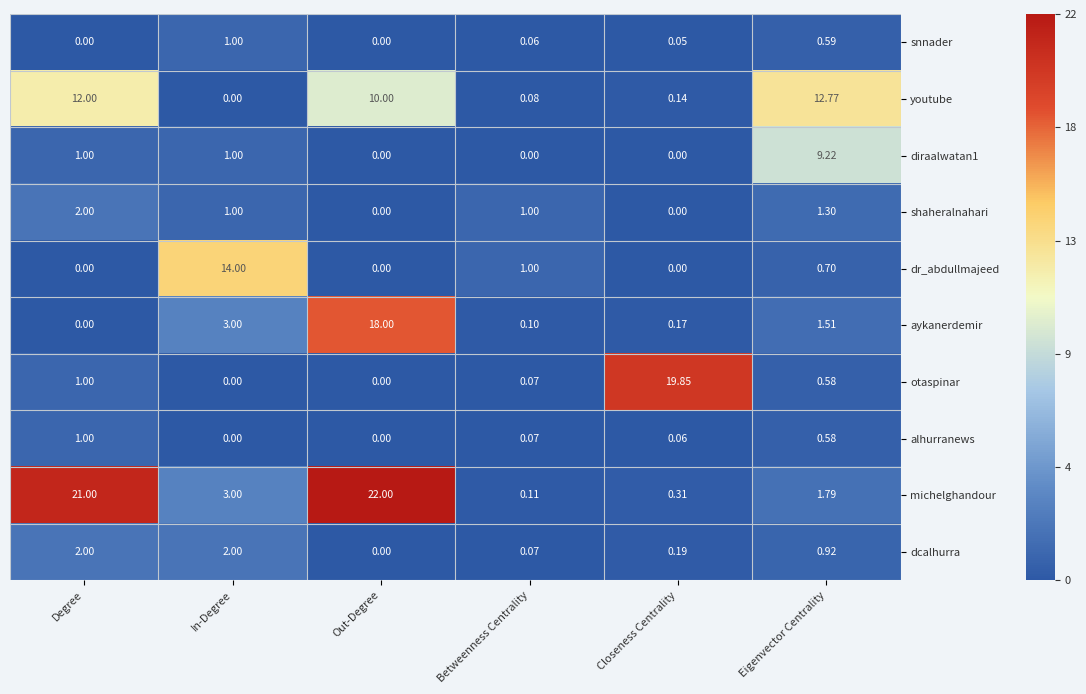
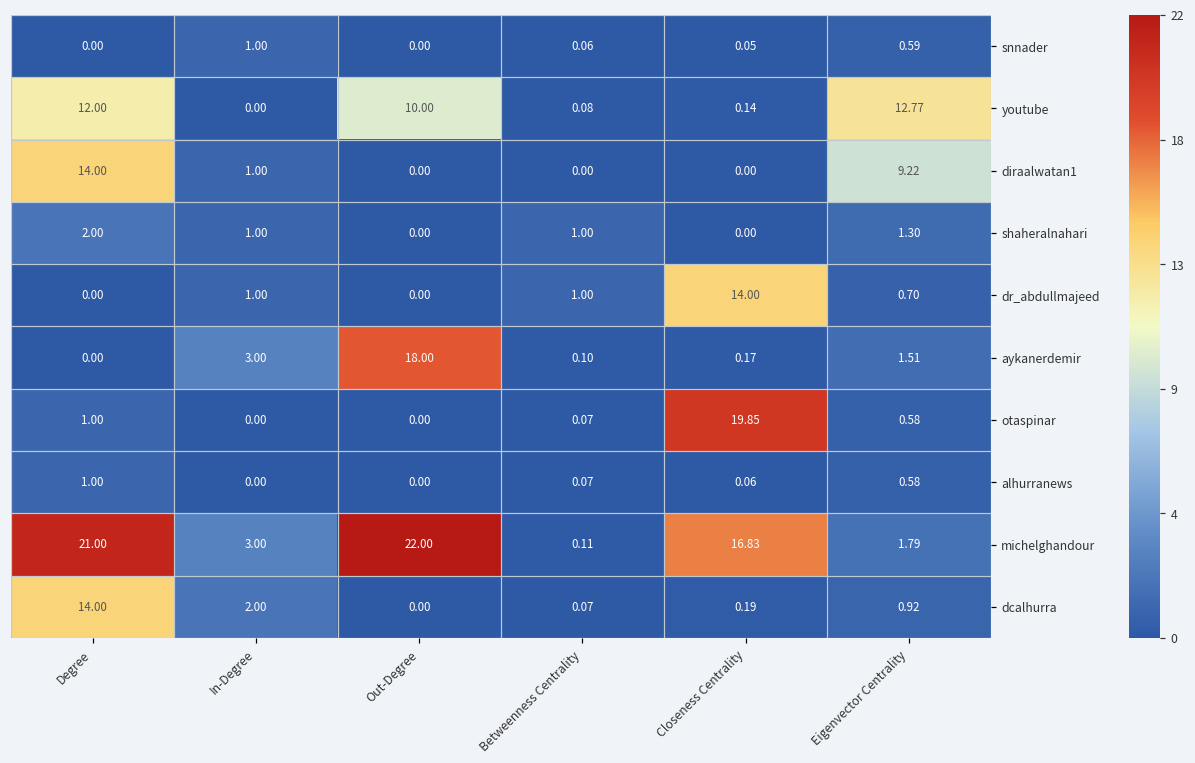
  {
    "snnader": {
      "Degree": 0.00,
      "In-Degree": 1.00,
      "Out-Degree": 0.00,
      "Betweenness Centrality": 0.06,
      "Closeness Centrality": 0.05,
      "Eigenvector Centrality": 0.59
    },
    "youtube": {
      "Degree": 12.00,
      "In-Degree": 0.00,
      "Out-Degree": 10.00,
      "Betweenness Centrality": 0.08,
      "Closeness Centrality": 0.14,
      "Eigenvector Centrality": 12.77
    },
    "diraalwatan1": {
-     "Degree": 1.00,
+     "Degree": 14.00,
      "In-Degree": 1.00,
      "Out-Degree": 0.00,
      "Betweenness Centrality": 0.00,
      "Closeness Centrality": 0.00,
      "Eigenvector Centrality": 9.22
    },
    "shaheralnahari": {
      "Degree": 2.00,
      "In-Degree": 1.00,
      "Out-Degree": 0.00,
      "Betweenness Centrality": 1.00,
      "Closeness Centrality": 0.00,
      "Eigenvector Centrality": 1.30
    },
    "dr_abdullmajeed": {
      "Degree": 0.00,
-     "In-Degree": 14.00,
+     "In-Degree": 1.00,
      "Out-Degree": 0.00,
      "Betweenness Centrality": 1.00,
-     "Closeness Centrality": 0.00,
+     "Closeness Centrality": 14.00,
      "Eigenvector Centrality": 0.70
    },
    "aykanerdemir": {
      "Degree": 0.00,
      "In-Degree": 3.00,
      "Out-Degree": 18.00,
      "Betweenness Centrality": 0.10,
      "Closeness Centrality": 0.17,
      "Eigenvector Centrality": 1.51
    },
    "otaspinar": {
      "Degree": 1.00,
      "In-Degree": 0.00,
      "Out-Degree": 0.00,
      "Betweenness Centrality": 0.07,
      "Closeness Centrality": 19.85,
      "Eigenvector Centrality": 0.58
    },
    "alhurranews": {
      "Degree": 1.00,
      "In-Degree": 0.00,
      "Out-Degree": 0.00,
      "Betweenness Centrality": 0.07,
      "Closeness Centrality": 0.06,
      "Eigenvector Centrality": 0.58
    },
    "michelghandour": {
      "Degree": 21.00,
      "In-Degree": 3.00,
      "Out-Degree": 22.00,
      "Betweenness Centrality": 0.11,
-     "Closeness Centrality": 0.31,
+     "Closeness Centrality": 16.83,
      "Eigenvector Centrality": 1.79
    },
    "dcalhurra": {
-     "Degree": 2.00,
+     "Degree": 14.00,
      "In-Degree": 2.00,
      "Out-Degree": 0.00,
      "Betweenness Centrality": 0.07,
      "Closeness Centrality": 0.19,
      "Eigenvector Centrality": 0.92
    }
  }
